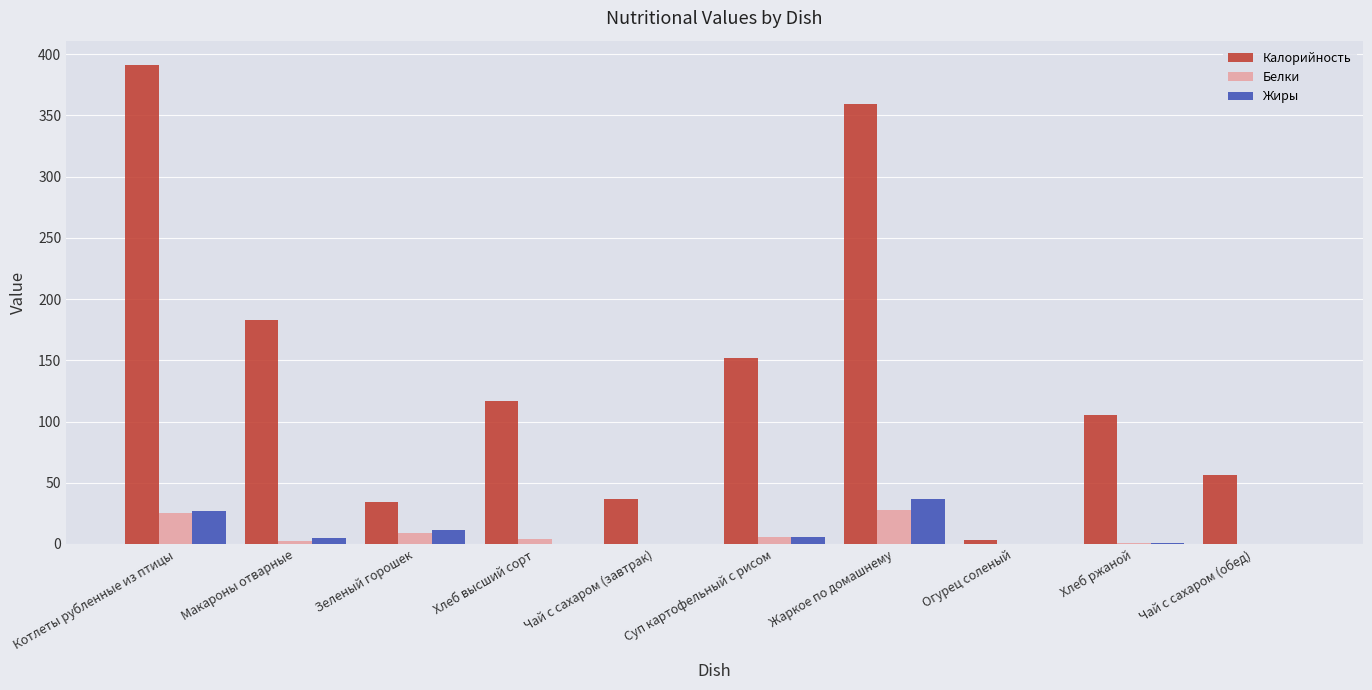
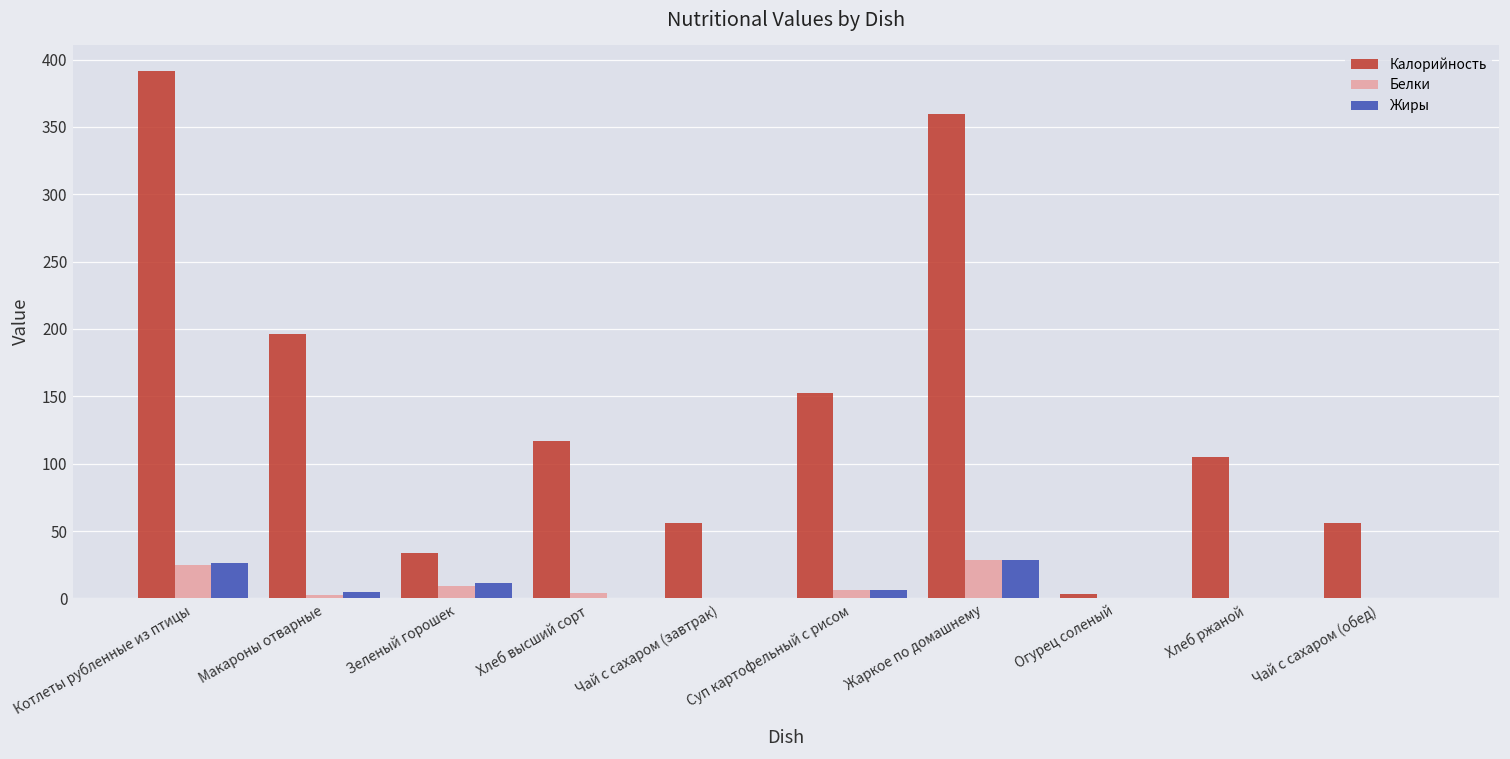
  {
    "Калорийность": {
      "Котлеты рубленные из птицы": 391,
-     "Макароны отварные": 183,
+     "Макароны отварные": 196,
      "Зеленый горошек": 34,
      "Хлеб высший сорт": 117,
-     "Чай с сахаром (завтрак)": 37,
+     "Чай с сахаром (завтрак)": 56,
      "Суп картофельный с рисом": 152,
      "Жаркое по домашнему": 360,
      "Огурец соленый": 3,
      "Хлеб ржаной": 105,
      "Чай с сахаром (обед)": 56
    },
    "Белки": {
      "Котлеты рубленные из птицы": 25,
      "Макароны отварные": 2,
      "Зеленый горошек": 9,
      "Хлеб высший сорт": 4,
      "Чай с сахаром (завтрак)": 0,
      "Суп картофельный с рисом": 6,
      "Жаркое по домашнему": 28,
      "Огурец соленый": 0,
      "Чай с сахаром (обед)": 0
    },
    "Жиры": {
      "Котлеты рубленные из птицы": 27,
      "Макароны отварные": 5,
      "Зеленый горошек": 12,
      "Чай с сахаром (завтрак)": 0,
      "Суп картофельный с рисом": 6,
-     "Жаркое по домашнему": 37,
+     "Жаркое по домашнему": 28,
      "Огурец соленый": 0,
      "Чай с сахаром (обед)": 0
    }
  }
